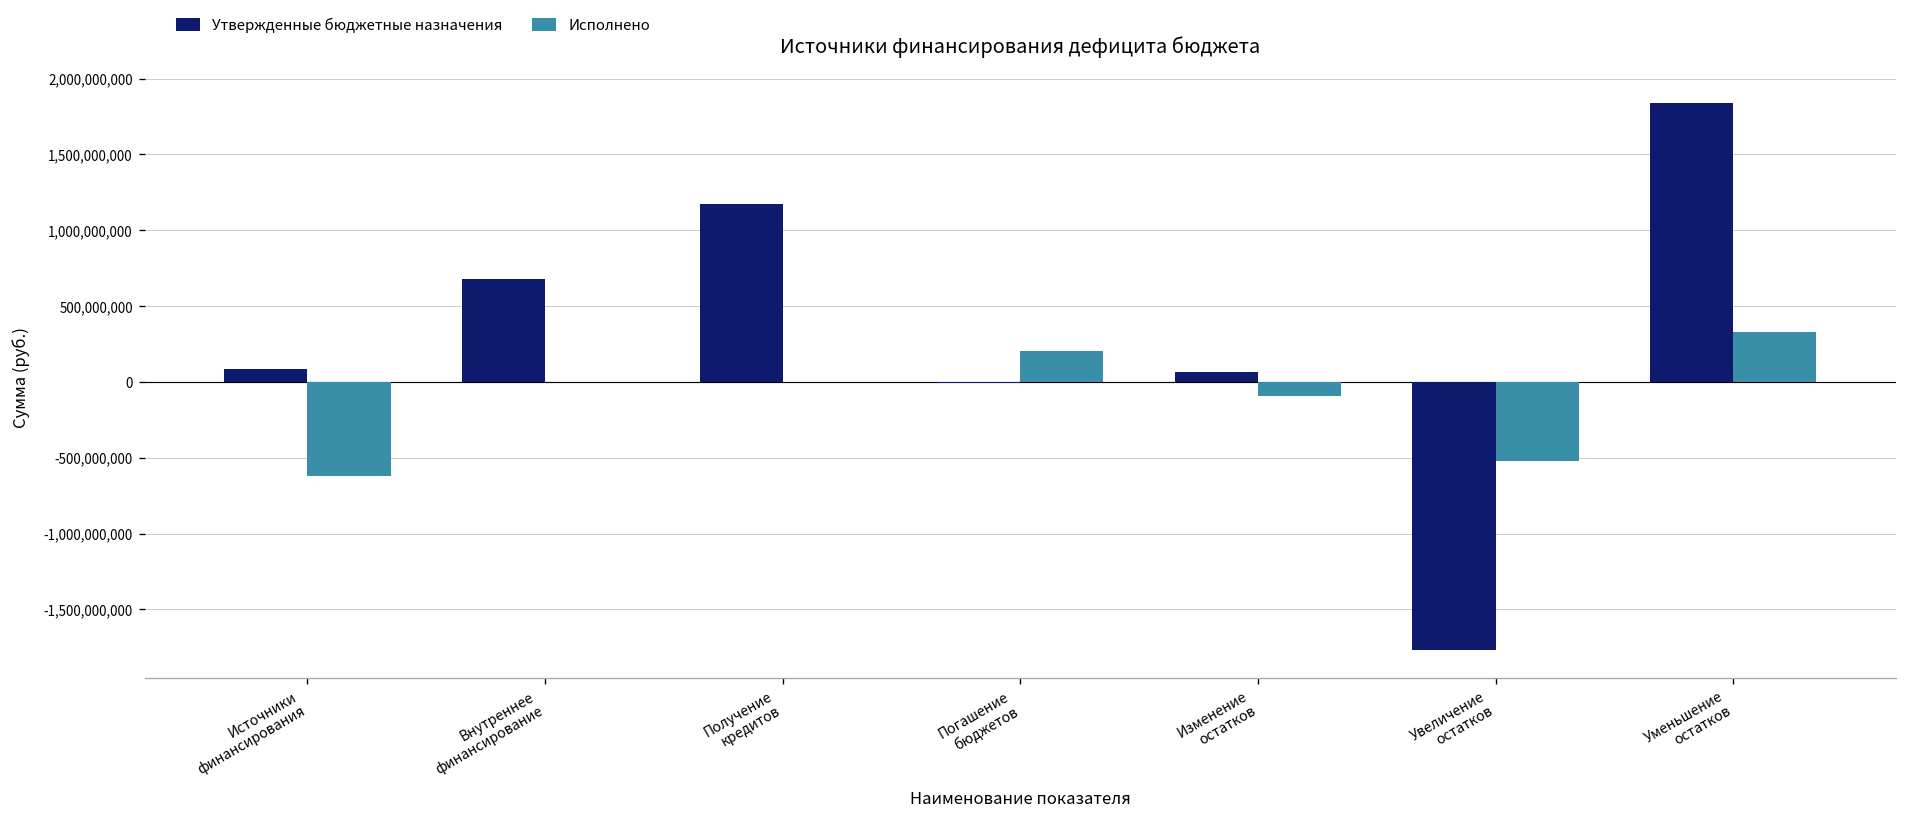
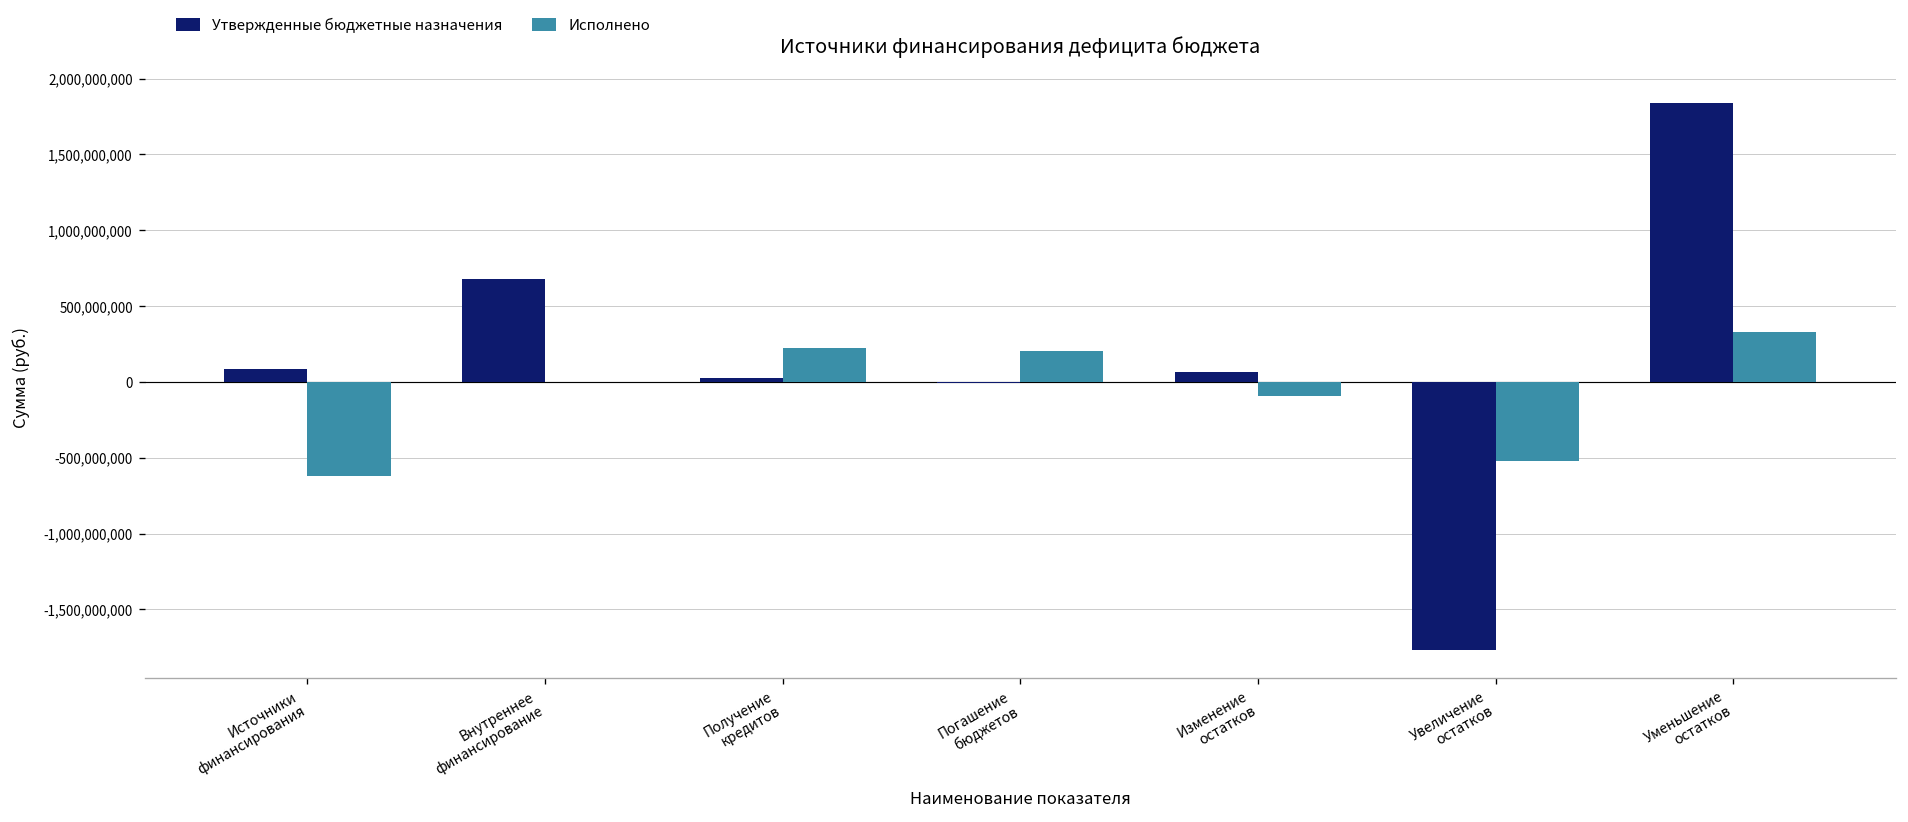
  {
    "Утвержденные бюджетные назначения": {
      "Источники финансирования": "80,000,000",
      "Внутреннее финансирование": "680,000,000",
-     "Получение кредитов": "1,170,000,000",
+     "Получение кредитов": "30,000,000",
      "Изменение остатков": "70,000,000",
      "Увеличение остатков": "-1,770,000,000",
      "Уменьшение остатков": "1,840,000,000"
    },
    "Исполнено": {
      "Источники финансирования": "-620,000,000",
      "Внутреннее финансирование": "0",
-     "Получение кредитов": "0",
+     "Получение кредитов": "220,000,000",
      "Погашение бюджетов": "200,000,000",
      "Изменение остатков": "-90,000,000",
      "Увеличение остатков": "-520,000,000",
      "Уменьшение остатков": "330,000,000"
    }
  }
